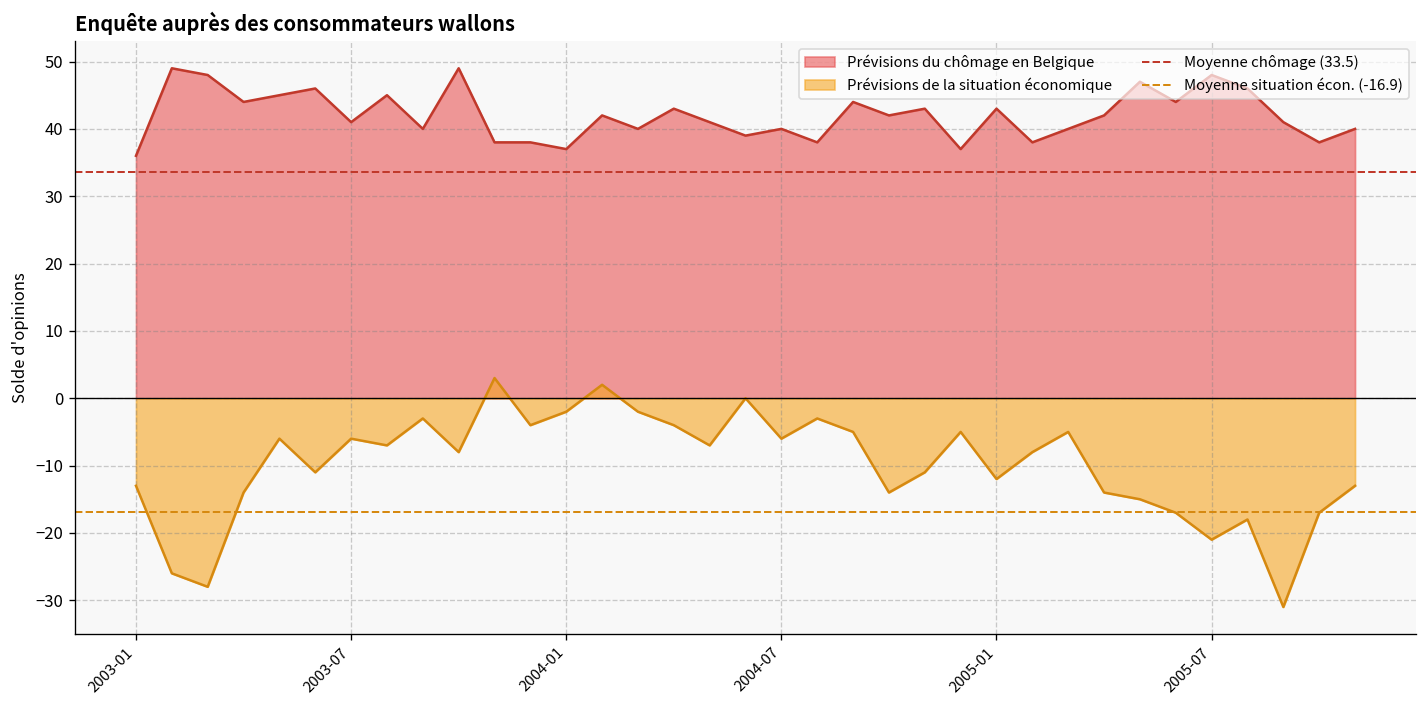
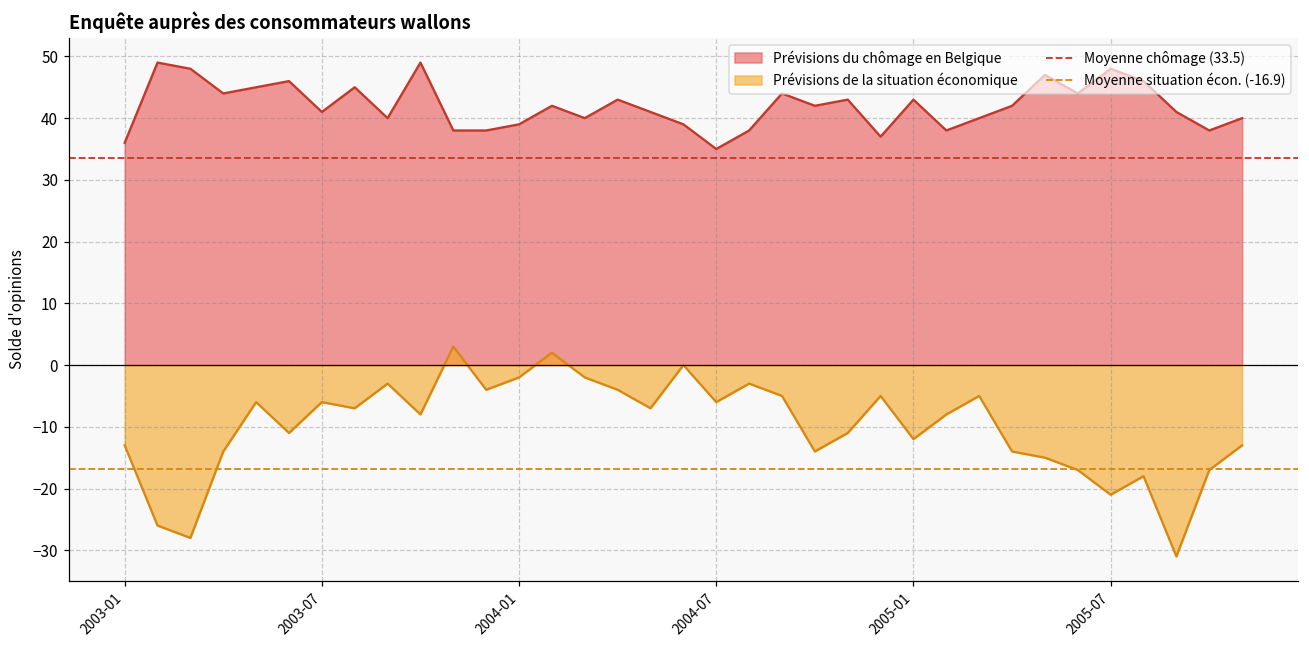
  {
    "Prévisions du chômage en Belgique": {
      "2003-01": 36,
      "2003-07": 41,
-     "2004-01": 37,
-     "2004-07": 40,
+     "2004-01": 39,
+     "2004-07": 35,
      "2005-01": 43
    }
  }
